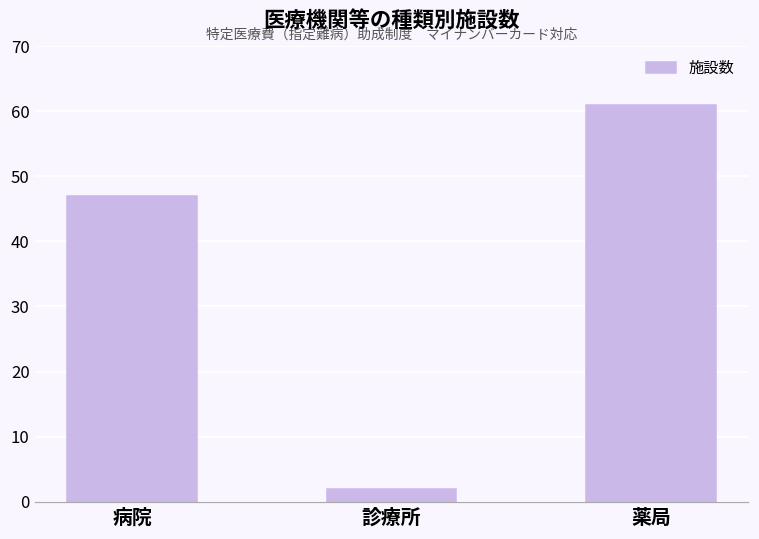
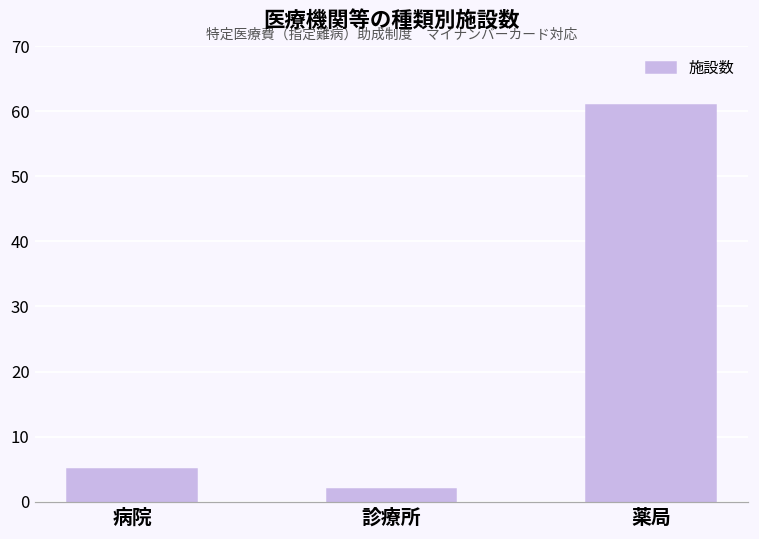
  {
-   "病院": 47,
+   "病院": 5,
    "診療所": 2,
    "薬局": 61
  }
